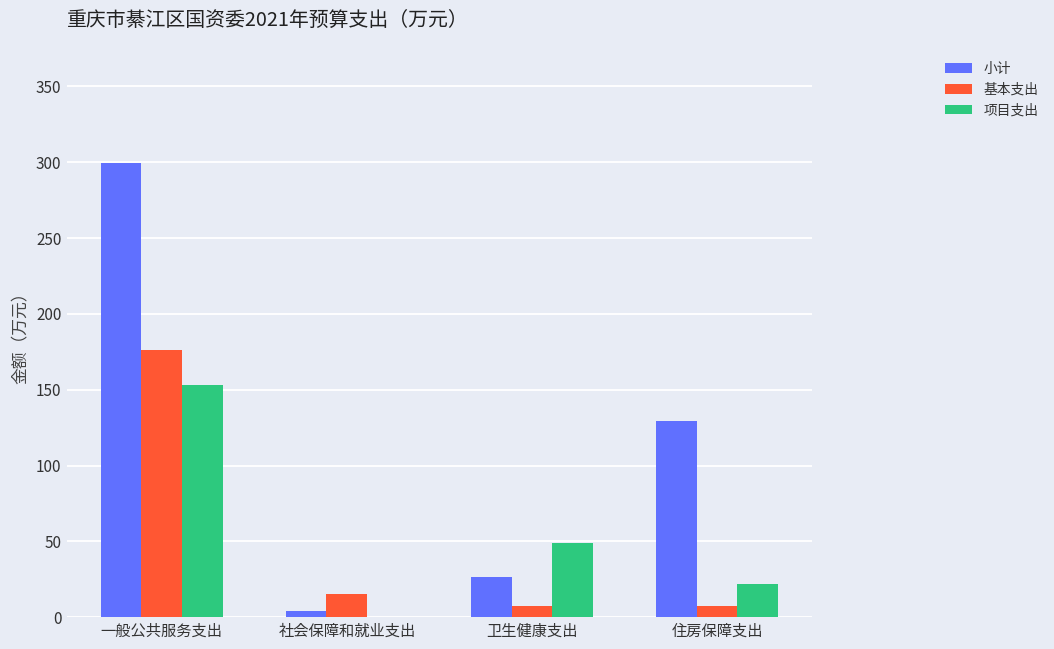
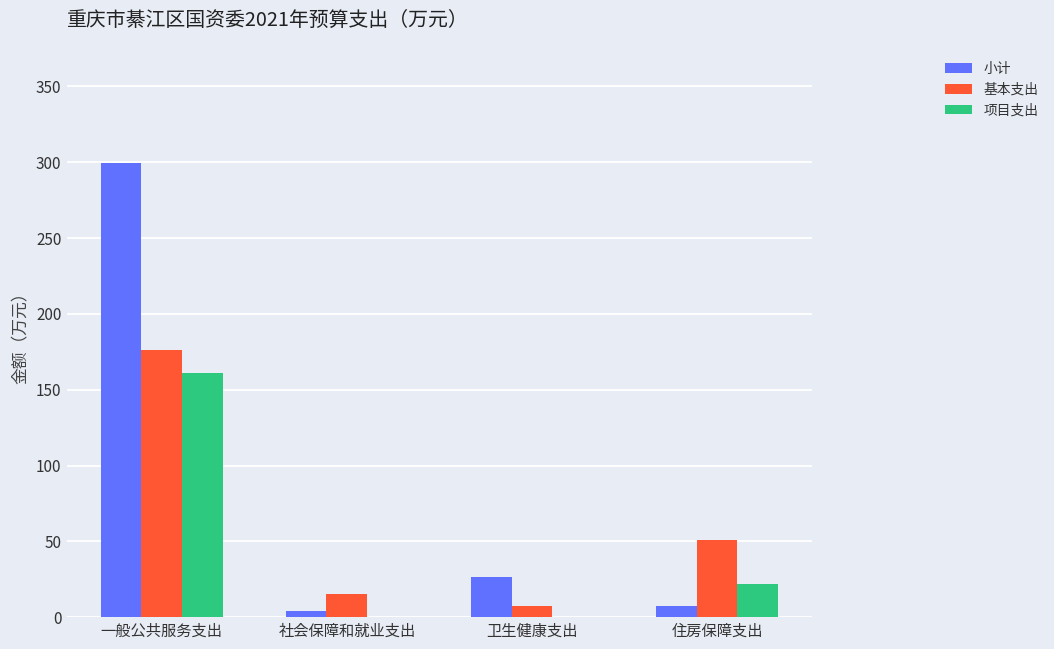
  {
    "小计": {
      "一般公共服务支出": 300,
      "社会保障和就业支出": 4,
      "卫生健康支出": 26,
-     "住房保障支出": 129
+     "住房保障支出": 8
    },
    "基本支出": {
      "一般公共服务支出": 176,
      "社会保障和就业支出": 15,
      "卫生健康支出": 7,
-     "住房保障支出": 8
+     "住房保障支出": 51
    },
    "项目支出": {
-     "一般公共服务支出": 153,
+     "一般公共服务支出": 161,
      "社会保障和就业支出": 0,
-     "卫生健康支出": 49,
+     "卫生健康支出": 0,
      "住房保障支出": 22
    }
  }
